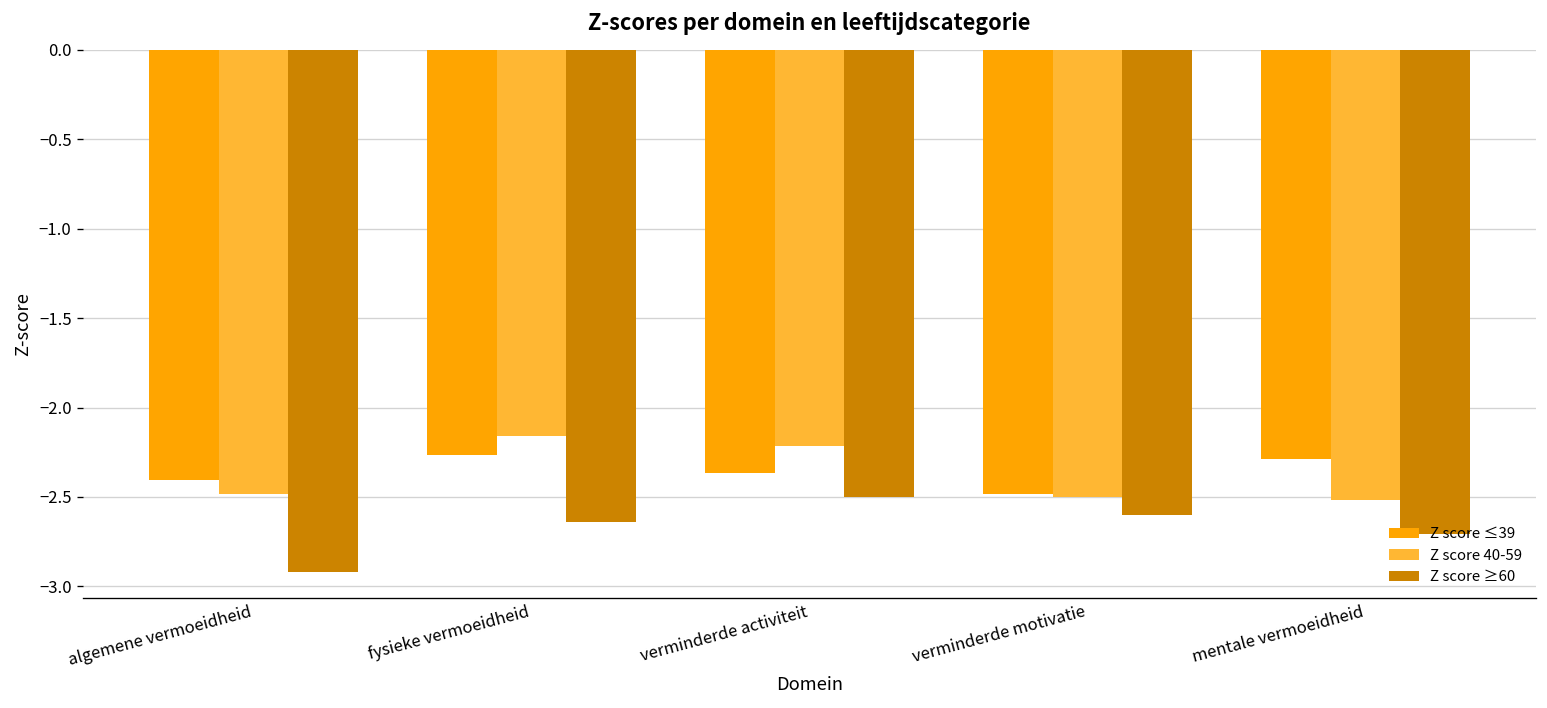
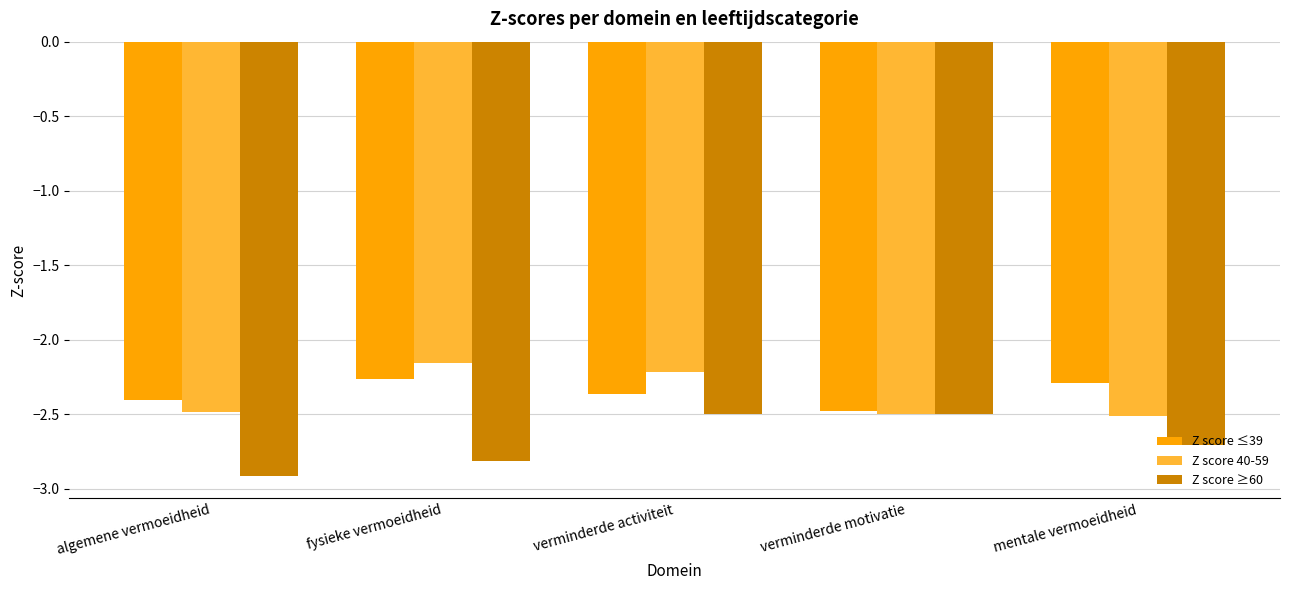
  {
    "Z score ≥60": {
      "algemene vermoeidheid": -2.92,
-     "fysieke vermoeidheid": -2.64,
+     "fysieke vermoeidheid": -2.81,
      "verminderde activiteit": -2.50,
-     "verminderde motivatie": -2.6,
+     "verminderde motivatie": -2.5,
      "mentale vermoeidheid": -2.71
    }
  }
